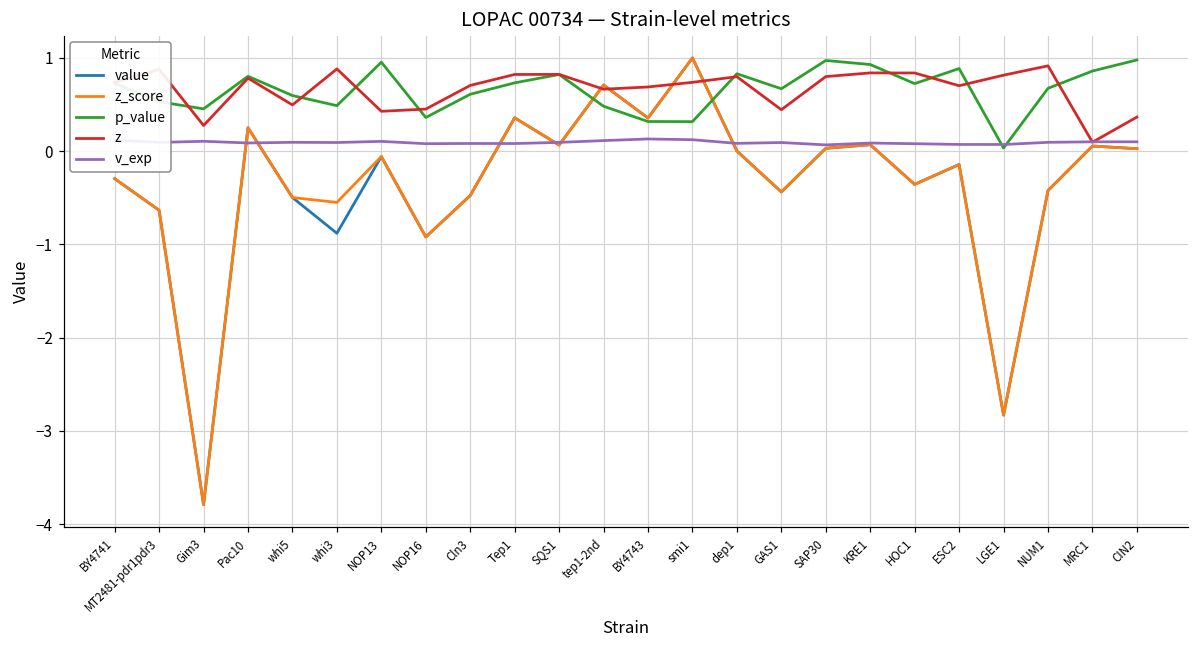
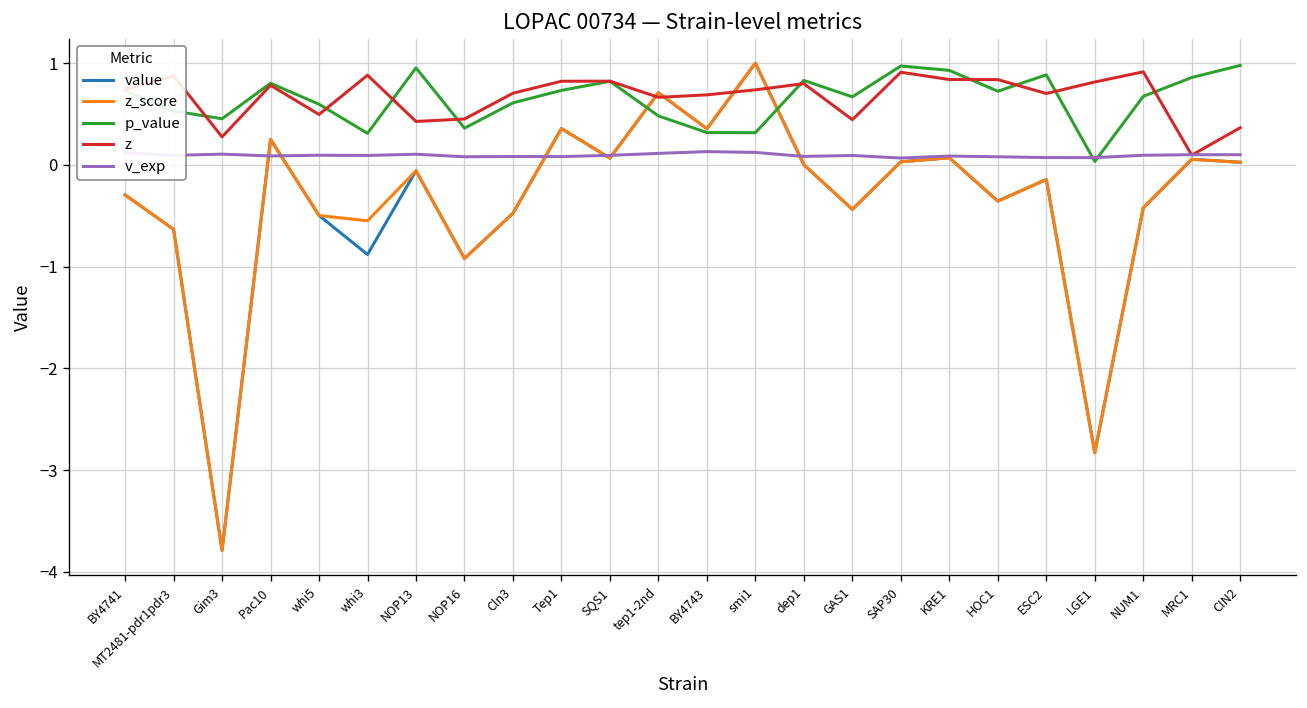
  {
    "value": {
      "whi3": -0.9
    },
    "z_score": {
      "whi3": -0.5
    },
    "p_value": {
      "Gim3": 0.5,
      "whi5": 0.6,
-     "whi3": 0.5,
+     "whi3": 0.3,
      "NOP13": 1.0,
      "NOP16": 0.4,
      "Cln3": 0.6,
      "Tep1": 0.7,
      "tep1-2nd": 0.5,
      "BY4743": 0.3,
      "smi1": 0.3,
      "dep1": 0.8,
      "GAS1": 0.7,
      "SAP30": 1.0,
      "KRE1": 0.9,
      "HOC1": 0.7,
      "ESC2": 0.9,
      "LGE1": 0.0,
      "NUM1": 0.7,
      "MRC1": 0.9,
      "CIN2": 1.0
    },
    "z": {
      "Gim3": 0.3,
      "whi5": 0.5,
      "whi3": 0.9,
      "NOP13": 0.4,
      "NOP16": 0.5,
      "Cln3": 0.7,
      "Tep1": 0.8,
      "tep1-2nd": 0.7,
      "BY4743": 0.7,
      "smi1": 0.7,
      "dep1": 0.8,
      "GAS1": 0.4,
-     "SAP30": 0.8,
+     "SAP30": 0.9,
      "KRE1": 0.8,
      "HOC1": 0.8,
      "ESC2": 0.7,
      "LGE1": 0.8,
      "NUM1": 0.9,
      "CIN2": 0.4
    },
    "v_exp": {
      "Gim3": 0.1,
      "Pac10": 0.1,
      "whi5": 0.1,
      "whi3": 0.1,
      "NOP13": 0.1,
      "NOP16": 0.1,
      "Cln3": 0.1,
      "Tep1": 0.1,
      "tep1-2nd": 0.1,
      "BY4743": 0.1,
      "smi1": 0.1,
      "dep1": 0.1,
      "GAS1": 0.1,
      "SAP30": 0.1,
      "HOC1": 0.1,
      "ESC2": 0.1,
      "LGE1": 0.1,
      "NUM1": 0.1,
      "CIN2": 0.1
    }
  }
